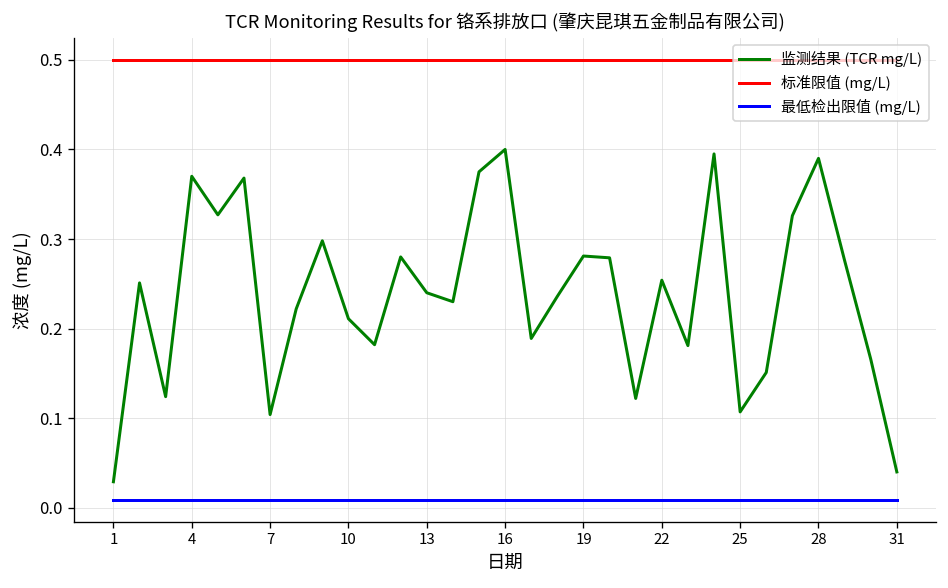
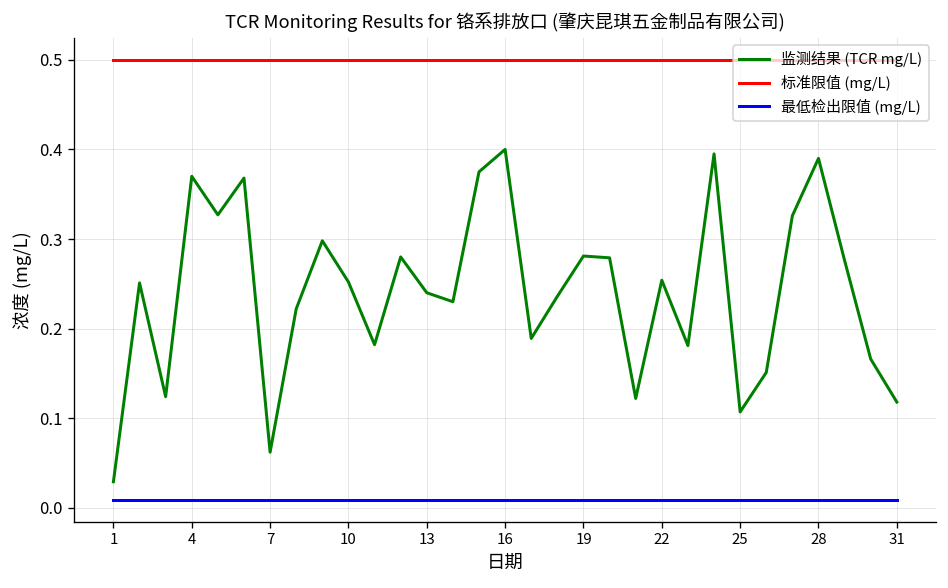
  {
    "监测结果 (TCR mg/L)": {
      "1": 0.03,
      "4": 0.37,
-     "7": 0.10,
-     "10": 0.21,
+     "7": 0.06,
+     "10": 0.25,
      "13": 0.24,
      "16": 0.40,
      "19": 0.28,
      "22": 0.25,
      "25": 0.11,
      "28": 0.39,
-     "31": 0.04
+     "31": 0.12
    },
    "标准限值 (mg/L)": {
      "1": 0.50,
      "4": 0.50,
      "7": 0.50,
      "10": 0.50,
      "13": 0.50,
      "16": 0.50,
      "19": 0.50,
      "22": 0.50
    },
    "最低检出限值 (mg/L)": {
      "1": 0.01,
      "4": 0.01,
      "7": 0.01,
      "10": 0.01,
      "13": 0.01,
      "16": 0.01,
      "19": 0.01,
      "22": 0.01,
      "25": 0.01,
      "28": 0.01,
      "31": 0.01
    }
  }
